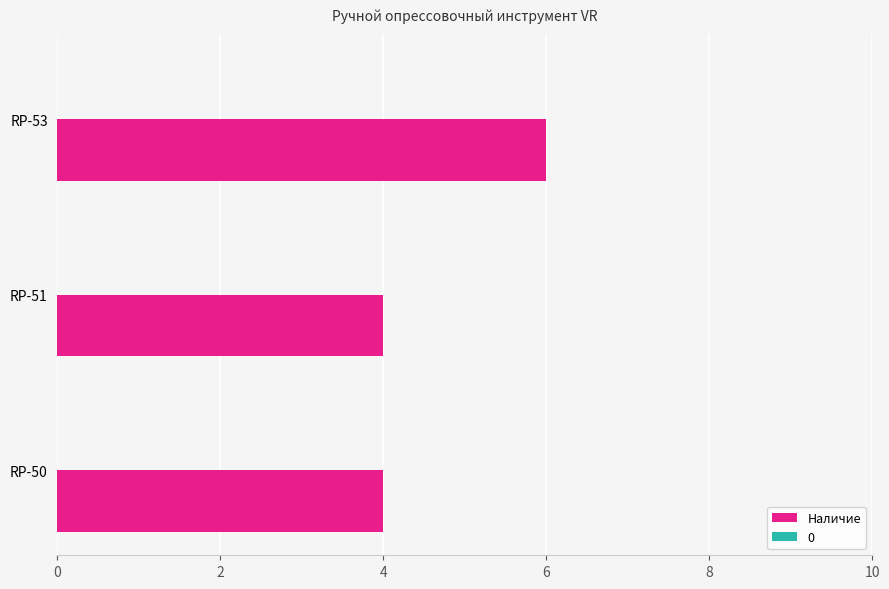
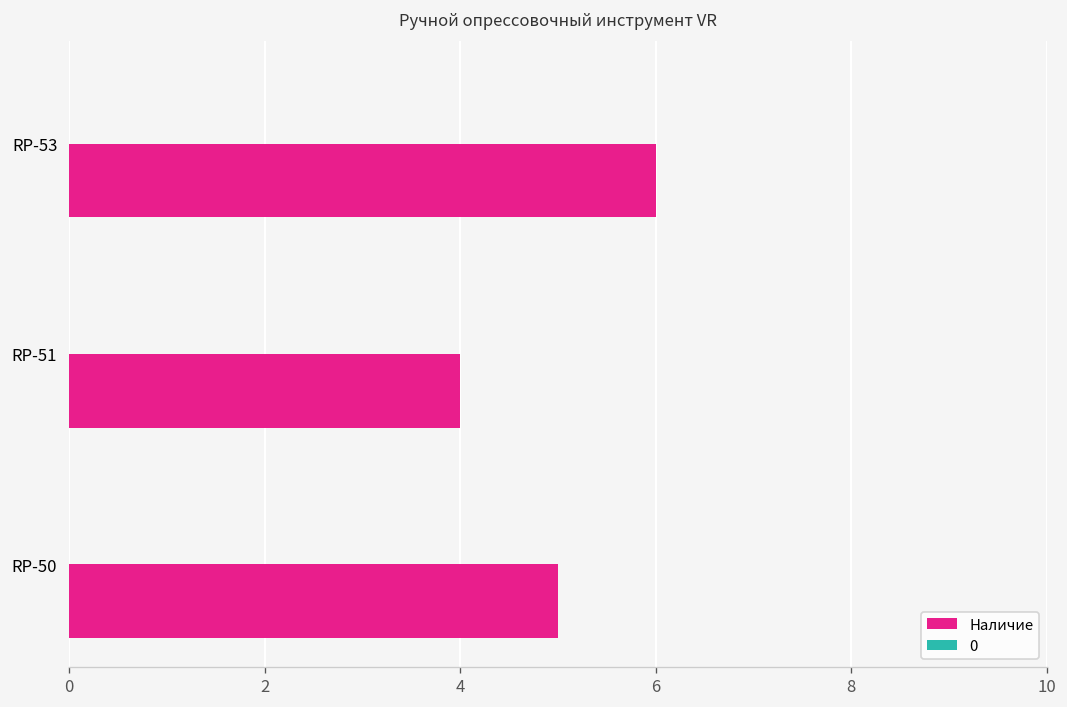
  {
    "Наличие": {
      "RP-53": 6,
      "RP-51": 4,
-     "RP-50": 4
+     "RP-50": 5
    },
    "0": {
      "RP-53": 0,
      "RP-51": 0,
      "RP-50": 0
    }
  }
